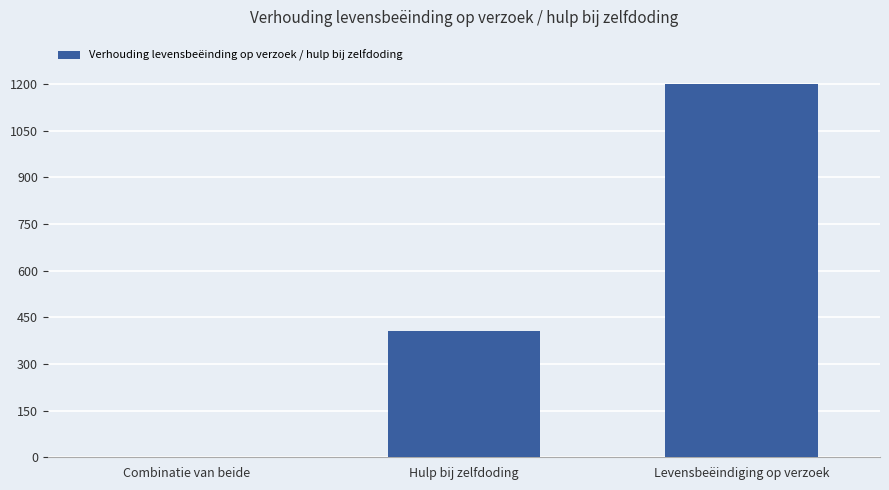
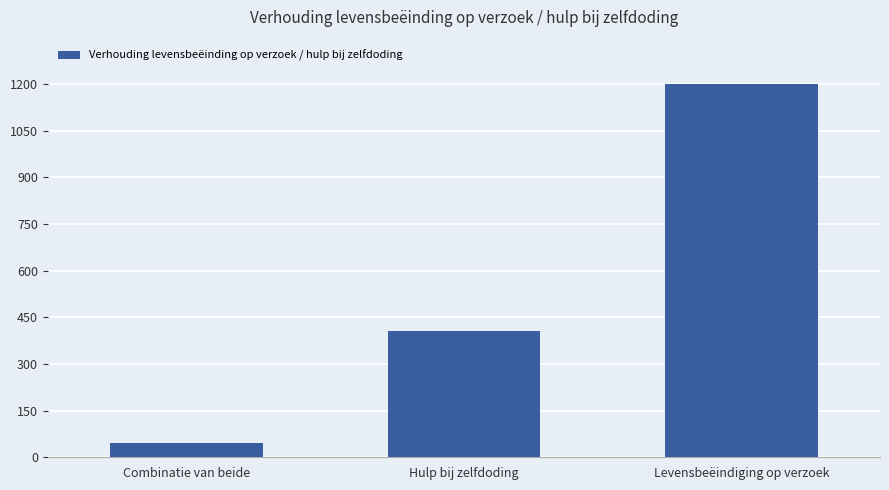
  {
-   "Combinatie van beide": 0,
+   "Combinatie van beide": 50,
    "Hulp bij zelfdoding": 410,
    "Levensbeëindiging op verzoek": 1200
  }
